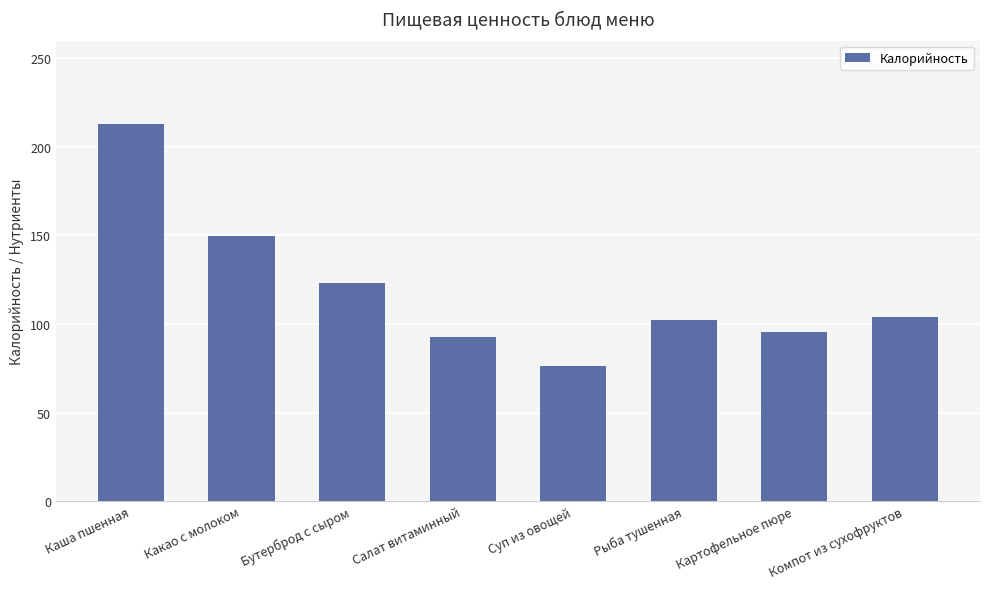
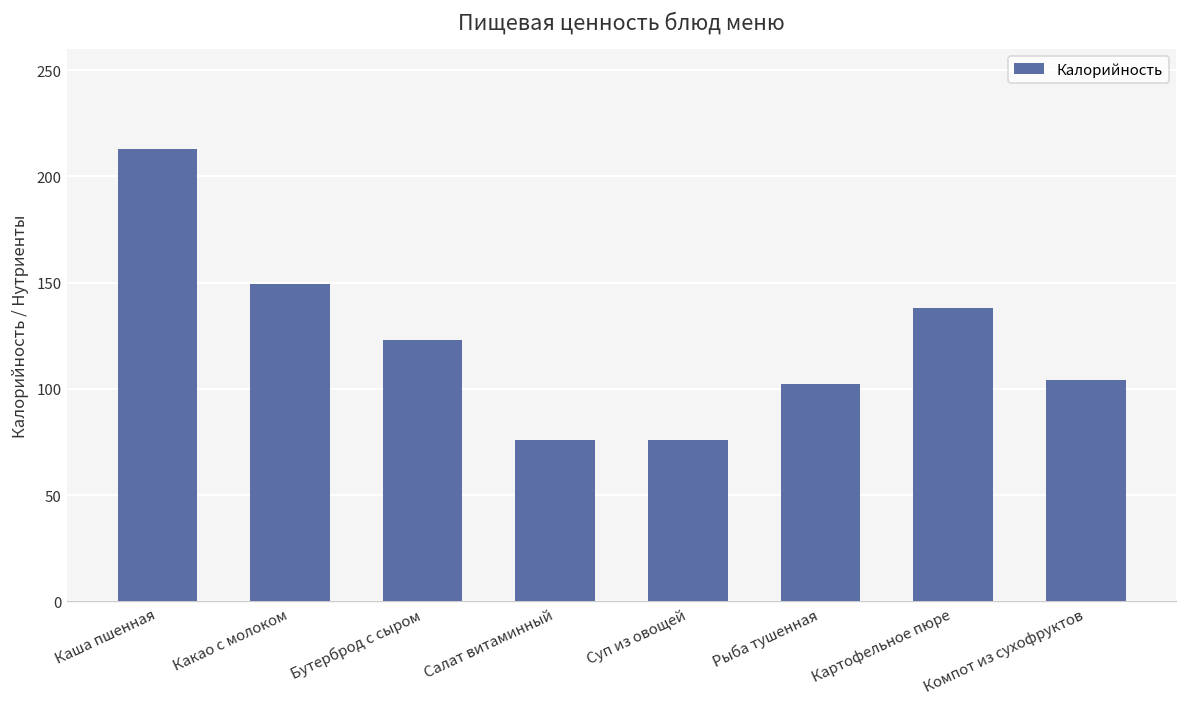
  {
    "Каша пшенная": 213,
    "Какао с молоком": 149,
    "Бутерброд с сыром": 123,
-   "Салат витаминный": 93,
+   "Салат витаминный": 76,
    "Суп из овощей": 76,
    "Рыба тушенная": 102,
-   "Картофельное пюре": 96,
+   "Картофельное пюре": 138,
    "Компот из сухофруктов": 104
  }
